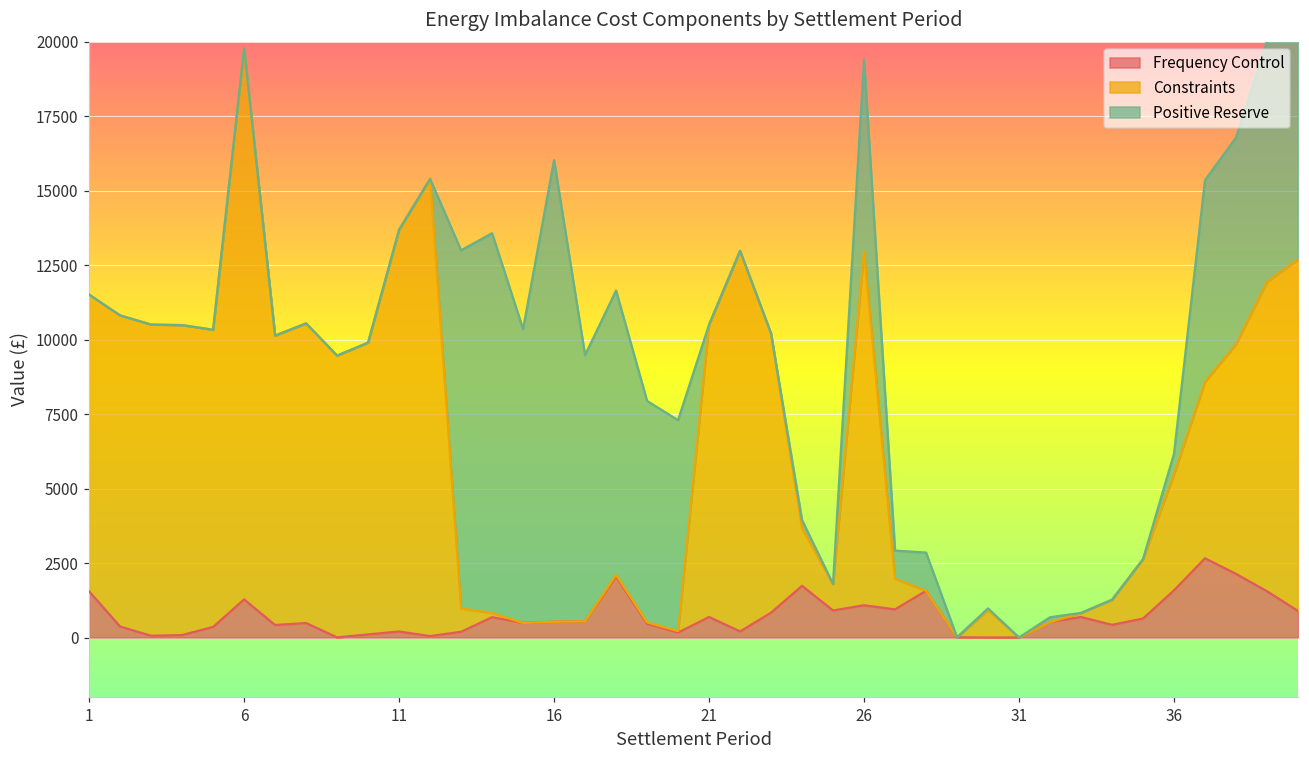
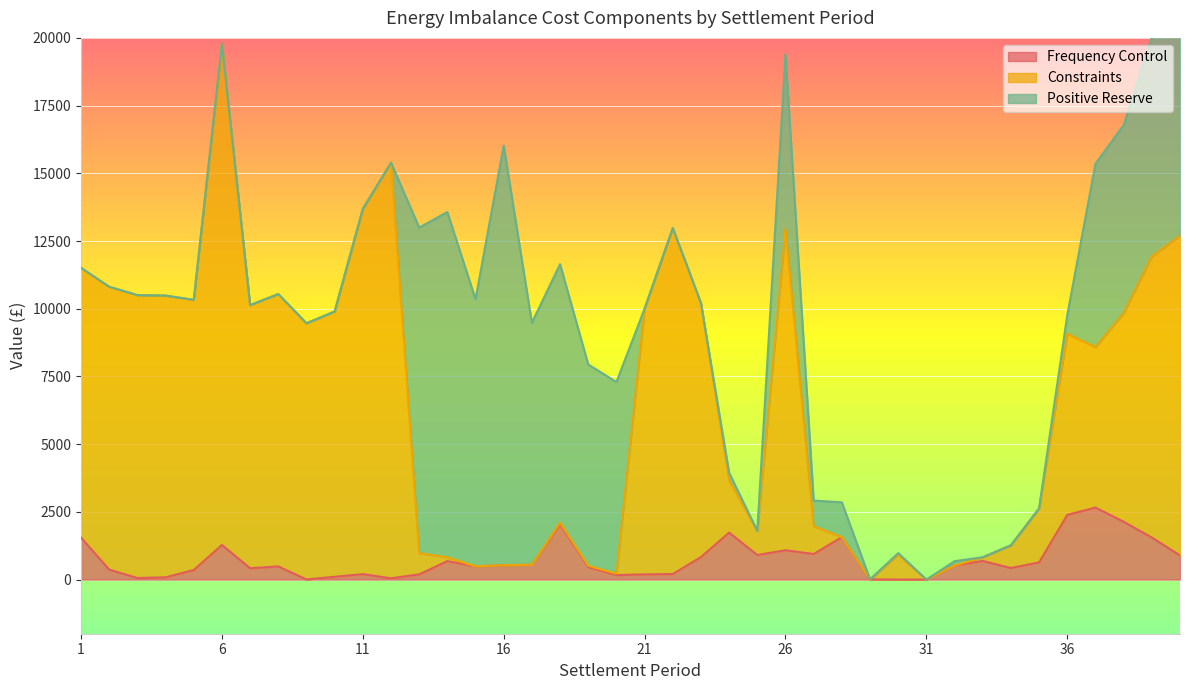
  {
    "Frequency Control": {
      "1": 1500,
      "6": 1300,
      "11": 200,
-     "21": 700,
+     "21": 200,
      "26": 1100,
-     "36": 1600
+     "36": 2400
    },
    "Constraints": {
      "26": 11900,
-     "36": 3900
+     "36": 6700
    },
    "Positive Reserve": {
      "16": 15500,
      "26": 6400,
      "36": 700
    }
  }
